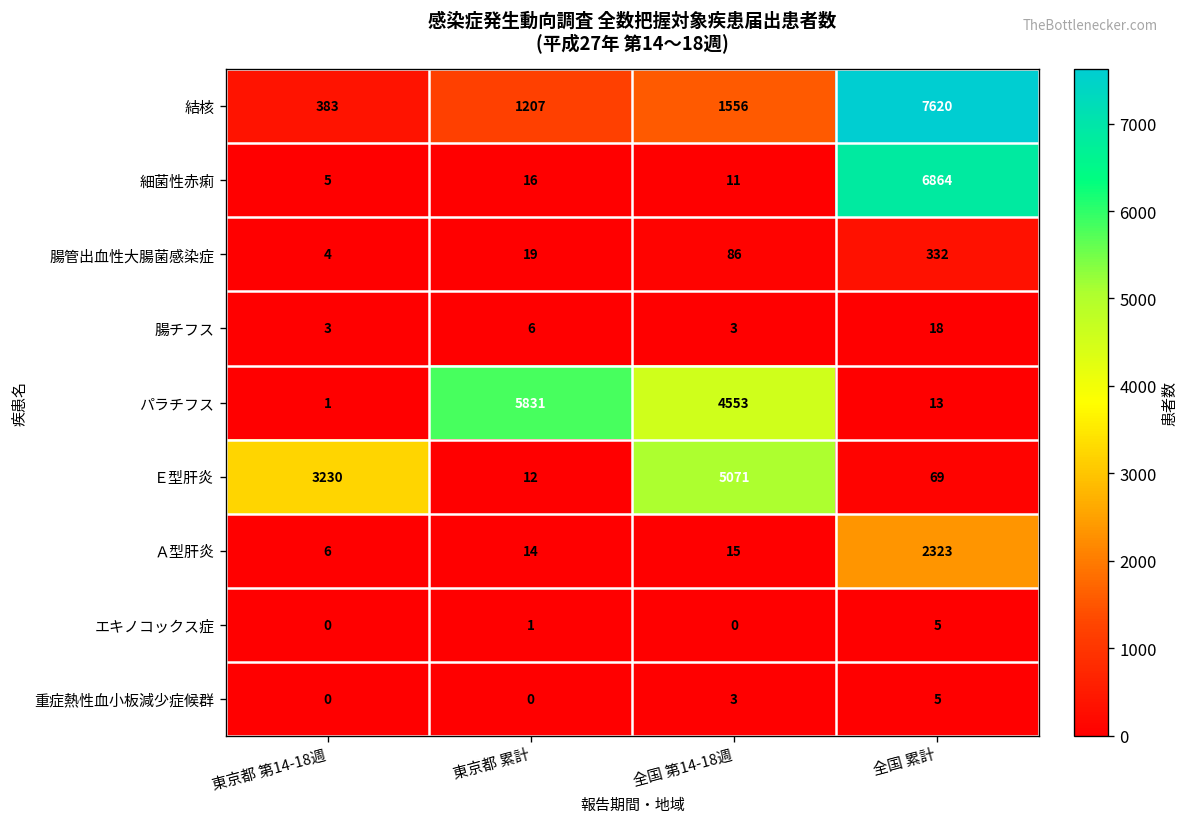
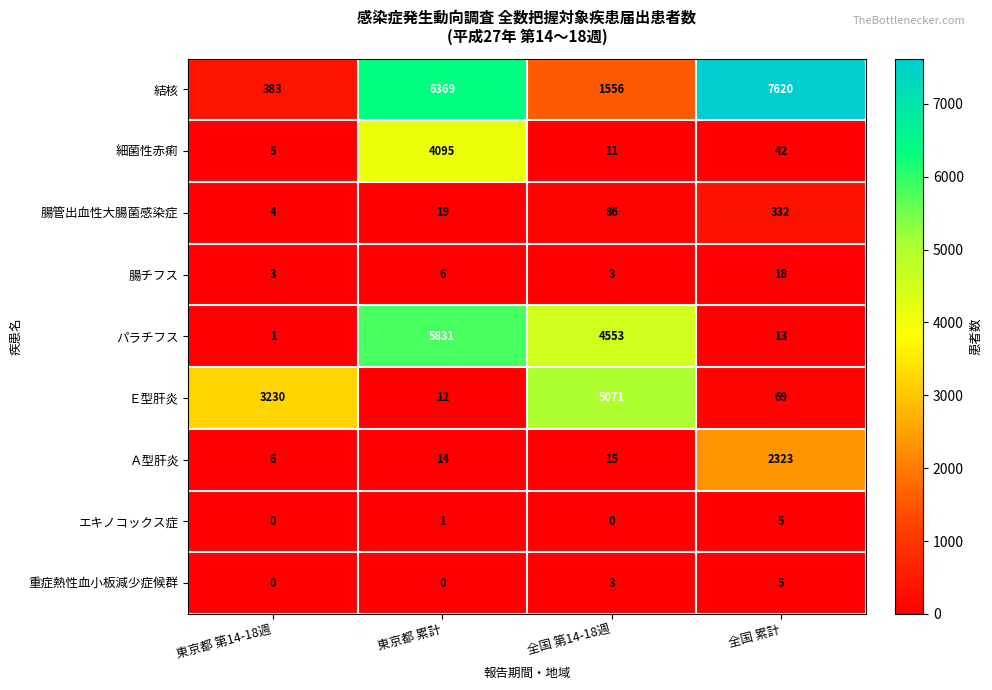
  {
    "結核": {
      "東京都 第14-18週": 383,
-     "東京都 累計": 1207,
+     "東京都 累計": 6369,
      "全国 第14-18週": 1556,
      "全国 累計": 7620
    },
    "細菌性赤痢": {
      "東京都 第14-18週": 5,
-     "東京都 累計": 16,
+     "東京都 累計": 4095,
      "全国 第14-18週": 11,
-     "全国 累計": 6864
+     "全国 累計": 42
    },
    "腸管出血性大腸菌感染症": {
      "東京都 第14-18週": 4,
      "東京都 累計": 19,
      "全国 第14-18週": 86,
      "全国 累計": 332
    },
    "腸チフス": {
      "東京都 第14-18週": 3,
      "東京都 累計": 6,
      "全国 第14-18週": 3,
      "全国 累計": 18
    },
    "パラチフス": {
      "東京都 第14-18週": 1,
      "東京都 累計": 5831,
      "全国 第14-18週": 4553,
      "全国 累計": 13
    },
    "Ｅ型肝炎": {
      "東京都 第14-18週": 3230,
      "東京都 累計": 12,
      "全国 第14-18週": 5071,
      "全国 累計": 69
    },
    "Ａ型肝炎": {
      "東京都 第14-18週": 6,
      "東京都 累計": 14,
      "全国 第14-18週": 15,
      "全国 累計": 2323
    },
    "エキノコックス症": {
      "東京都 第14-18週": 0,
      "東京都 累計": 1,
      "全国 第14-18週": 0,
      "全国 累計": 5
    },
    "重症熱性血小板減少症候群": {
      "東京都 第14-18週": 0,
      "東京都 累計": 0,
      "全国 第14-18週": 3,
      "全国 累計": 5
    }
  }
